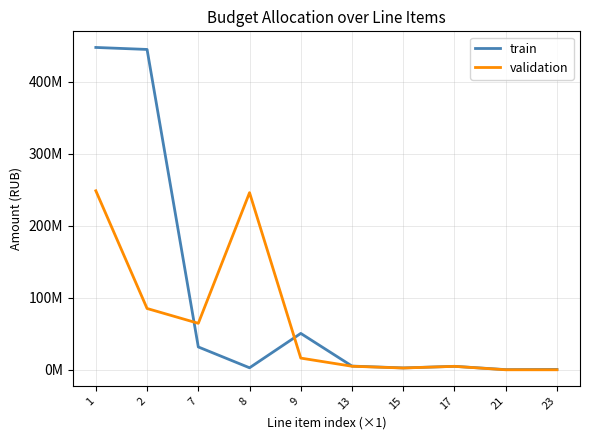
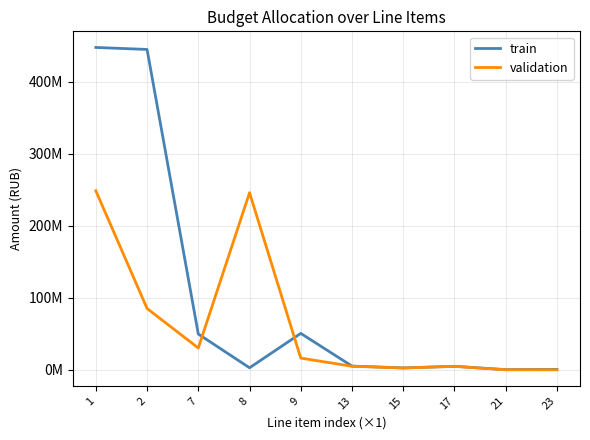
  {
    "train": {
      "1": 450000000,
      "2": 440000000,
-     "7": 30000000,
+     "7": 50000000,
      "8": 0,
      "9": 50000000
    },
    "validation": {
      "1": 250000000,
      "2": 90000000,
-     "7": 60000000,
+     "7": 30000000,
      "8": 250000000,
      "9": 20000000
    }
  }
